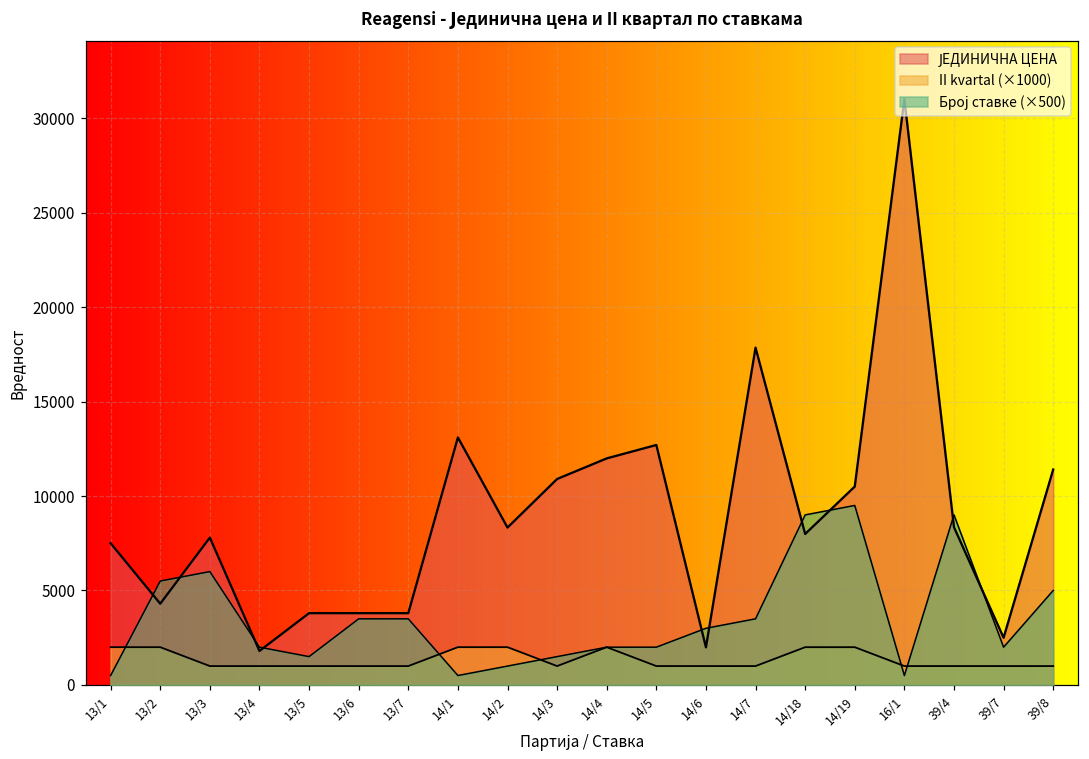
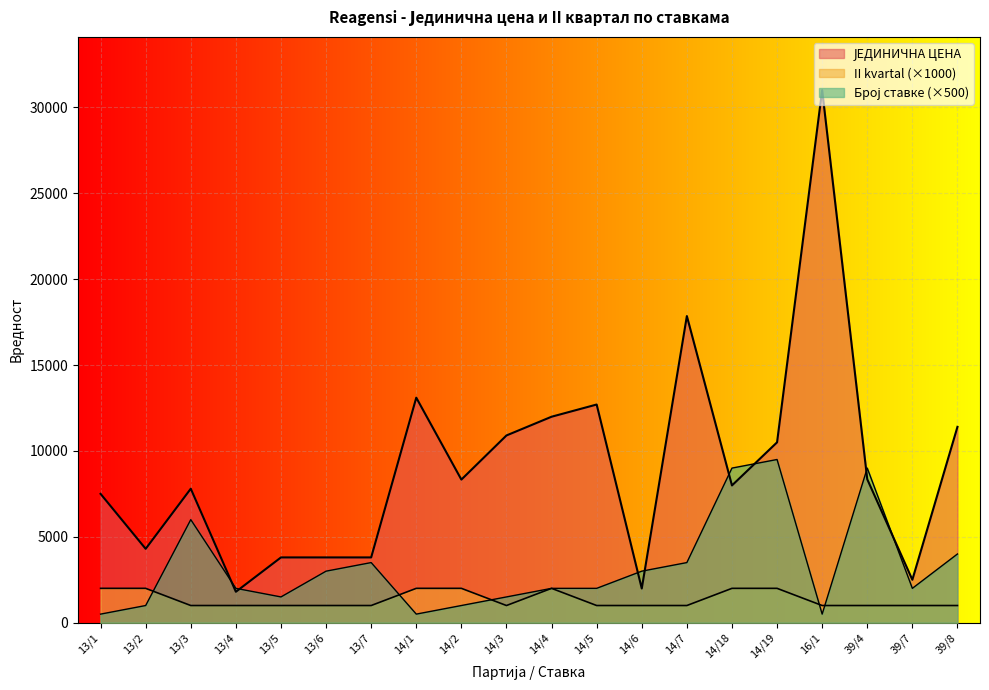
  {
    "ЈЕДИНИЧНА ЦЕНА": {
      "13/1": 7500,
      "13/2": 4300,
      "13/3": 7800,
      "13/4": 1800,
      "13/5": 3800,
      "13/6": 3800,
      "13/7": 3800,
      "14/1": 13100,
      "14/2": 8300,
      "14/3": 10900,
      "14/4": 12000,
      "14/5": 12700,
      "14/6": 2000,
      "14/7": 17900,
      "14/18": 8000,
      "14/19": 10500,
      "39/4": 8400,
      "39/7": 2500,
      "39/8": 11400
    },
    "II kvartal (×1000)": {
      "13/1": 2000,
      "13/2": 2000,
      "13/3": 1000,
      "13/4": 1000,
      "13/5": 1000,
      "13/6": 1000,
      "13/7": 1000,
      "14/1": 2000,
      "14/2": 2000,
      "14/3": 1000,
      "14/5": 1000,
      "14/6": 1000,
      "14/7": 1000,
      "14/18": 2000,
      "14/19": 2000,
      "16/1": 1000,
      "39/4": 1000,
      "39/7": 1000,
      "39/8": 1000
    },
    "Број ставке (×500)": {
      "13/1": 500,
-     "13/2": 5500,
+     "13/2": 1000,
      "13/3": 6000,
      "13/4": 2000,
      "13/5": 1500,
-     "13/6": 3500,
+     "13/6": 3000,
      "13/7": 3500,
      "14/1": 500,
      "14/2": 1000,
      "14/3": 1500,
      "14/5": 2000,
      "14/6": 3000,
      "14/7": 3500,
      "14/18": 9000,
      "14/19": 9500,
      "16/1": 500,
      "39/4": 9000,
      "39/7": 2000,
-     "39/8": 5000
+     "39/8": 4000
    }
  }
